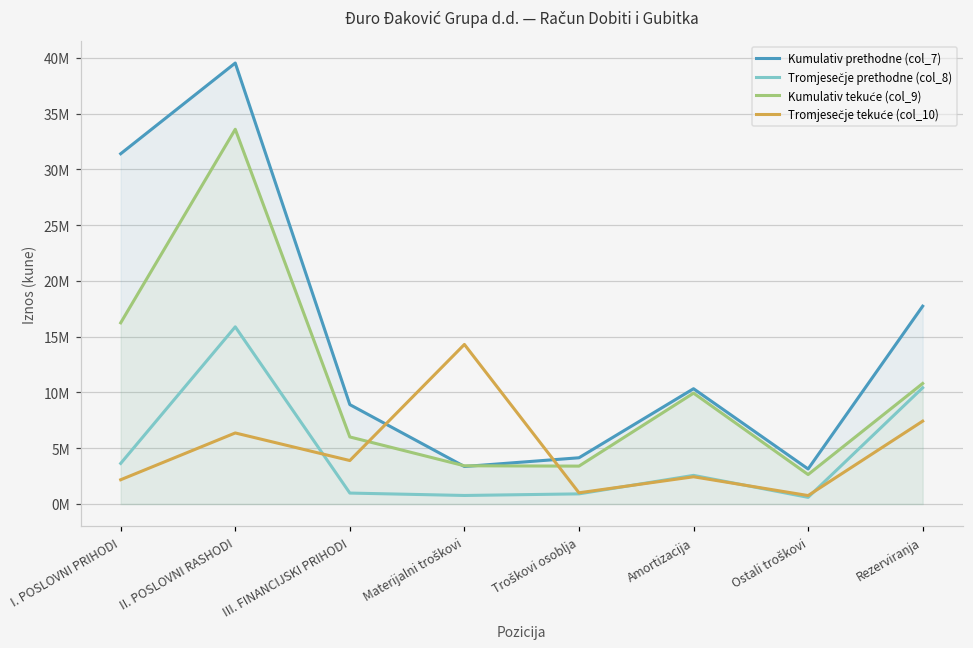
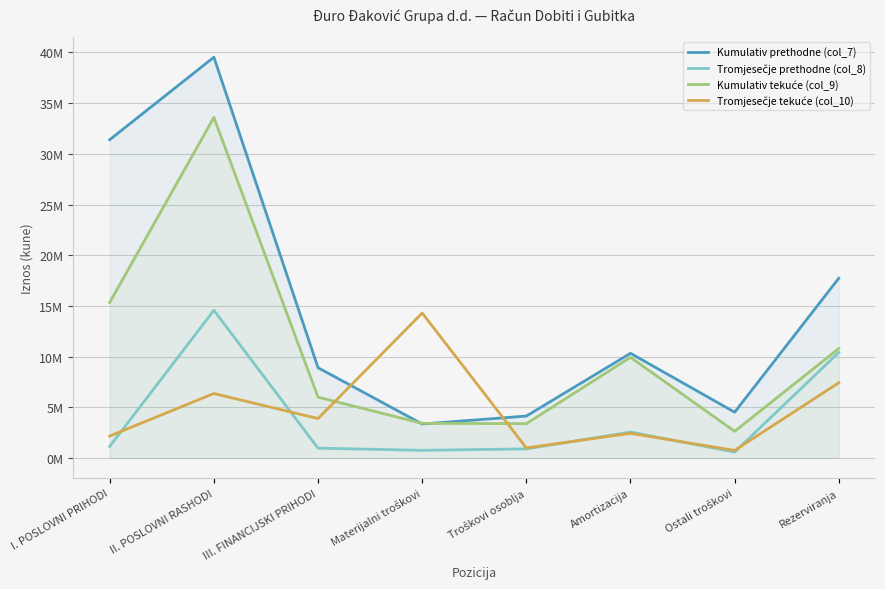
  {
    "Kumulativ prethodne (col_7)": {
      "I. POSLOVNI PRIHODI": 31400000,
      "II. POSLOVNI RASHODI": 39500000,
      "III. FINANCIJSKI PRIHODI": 8900000,
      "Troškovi osoblja": 4100000,
      "Amortizacija": 10300000,
-     "Ostali troškovi": 3100000,
+     "Ostali troškovi": 4500000,
      "Rezerviranja": 17700000
    },
    "Tromjesečje prethodne (col_8)": {
-     "I. POSLOVNI PRIHODI": 3600000,
-     "II. POSLOVNI RASHODI": 15900000,
+     "I. POSLOVNI PRIHODI": 1100000,
+     "II. POSLOVNI RASHODI": 14600000,
      "III. FINANCIJSKI PRIHODI": 1000000,
      "Materijalni troškovi": 800000,
      "Rezerviranja": 10400000
    },
    "Kumulativ tekuće (col_9)": {
-     "I. POSLOVNI PRIHODI": 16200000,
+     "I. POSLOVNI PRIHODI": 15400000,
      "II. POSLOVNI RASHODI": 33600000,
      "III. FINANCIJSKI PRIHODI": 6000000,
      "Troškovi osoblja": 3400000,
      "Amortizacija": 9900000,
      "Ostali troškovi": 2600000,
      "Rezerviranja": 10800000
    },
    "Tromjesečje tekuće (col_10)": {
      "I. POSLOVNI PRIHODI": 2200000,
      "II. POSLOVNI RASHODI": 6400000,
      "III. FINANCIJSKI PRIHODI": 3900000,
      "Materijalni troškovi": 14300000,
      "Rezerviranja": 7400000
    }
  }
